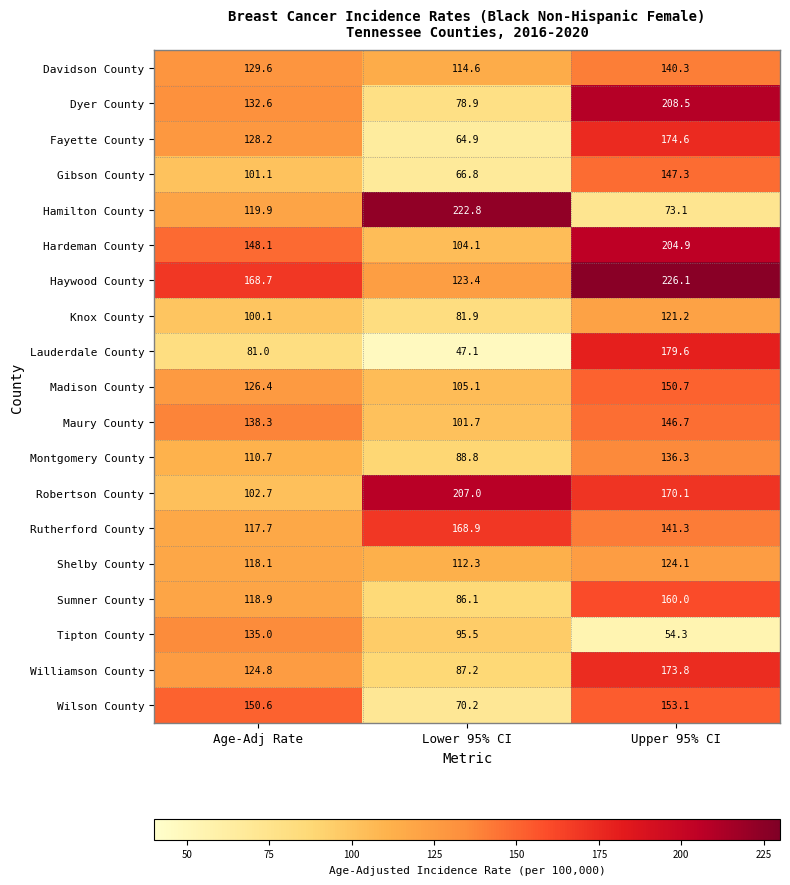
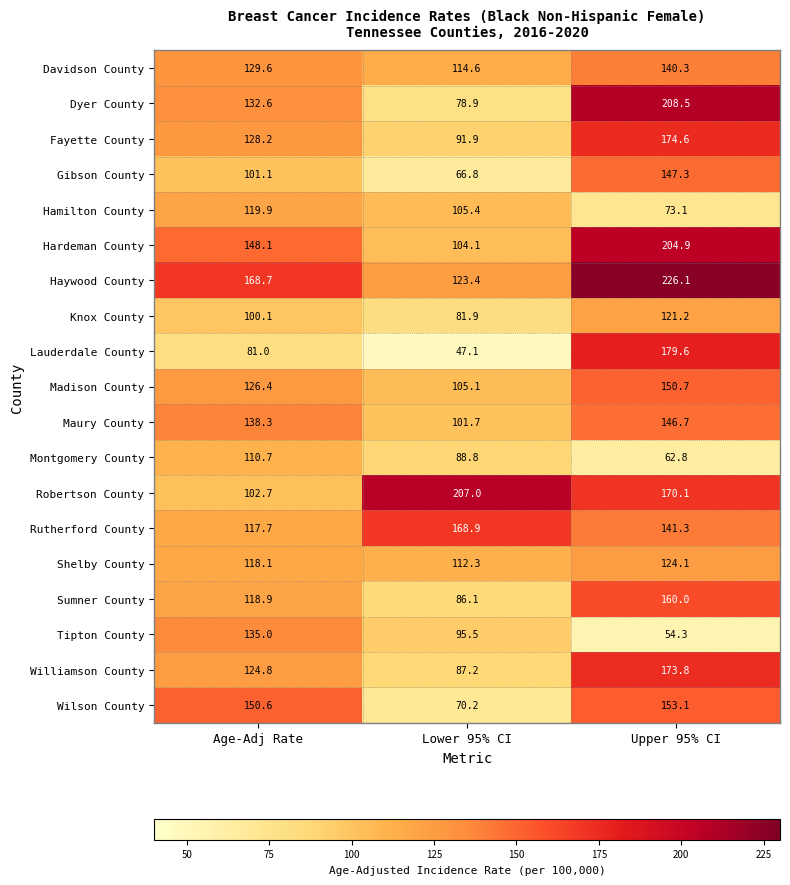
  {
    "Davidson County": {
      "Age-Adj Rate": 129.6,
      "Lower 95% CI": 114.6,
      "Upper 95% CI": 140.3
    },
    "Dyer County": {
      "Age-Adj Rate": 132.6,
      "Lower 95% CI": 78.9,
      "Upper 95% CI": 208.5
    },
    "Fayette County": {
      "Age-Adj Rate": 128.2,
-     "Lower 95% CI": 64.9,
+     "Lower 95% CI": 91.9,
      "Upper 95% CI": 174.6
    },
    "Gibson County": {
      "Age-Adj Rate": 101.1,
      "Lower 95% CI": 66.8,
      "Upper 95% CI": 147.3
    },
    "Hamilton County": {
      "Age-Adj Rate": 119.9,
-     "Lower 95% CI": 222.8,
+     "Lower 95% CI": 105.4,
      "Upper 95% CI": 73.1
    },
    "Hardeman County": {
      "Age-Adj Rate": 148.1,
      "Lower 95% CI": 104.1,
      "Upper 95% CI": 204.9
    },
    "Haywood County": {
      "Age-Adj Rate": 168.7,
      "Lower 95% CI": 123.4,
      "Upper 95% CI": 226.1
    },
    "Knox County": {
      "Age-Adj Rate": 100.1,
      "Lower 95% CI": 81.9,
      "Upper 95% CI": 121.2
    },
    "Lauderdale County": {
      "Age-Adj Rate": 81.0,
      "Lower 95% CI": 47.1,
      "Upper 95% CI": 179.6
    },
    "Madison County": {
      "Age-Adj Rate": 126.4,
      "Lower 95% CI": 105.1,
      "Upper 95% CI": 150.7
    },
    "Maury County": {
      "Age-Adj Rate": 138.3,
      "Lower 95% CI": 101.7,
      "Upper 95% CI": 146.7
    },
    "Montgomery County": {
      "Age-Adj Rate": 110.7,
      "Lower 95% CI": 88.8,
-     "Upper 95% CI": 136.3
+     "Upper 95% CI": 62.8
    },
    "Robertson County": {
      "Age-Adj Rate": 102.7,
      "Lower 95% CI": 207.0,
      "Upper 95% CI": 170.1
    },
    "Rutherford County": {
      "Age-Adj Rate": 117.7,
      "Lower 95% CI": 168.9,
      "Upper 95% CI": 141.3
    },
    "Shelby County": {
      "Age-Adj Rate": 118.1,
      "Lower 95% CI": 112.3,
      "Upper 95% CI": 124.1
    },
    "Sumner County": {
      "Age-Adj Rate": 118.9,
      "Lower 95% CI": 86.1,
      "Upper 95% CI": 160.0
    },
    "Tipton County": {
      "Age-Adj Rate": 135.0,
      "Lower 95% CI": 95.5,
      "Upper 95% CI": 54.3
    },
    "Williamson County": {
      "Age-Adj Rate": 124.8,
      "Lower 95% CI": 87.2,
      "Upper 95% CI": 173.8
    },
    "Wilson County": {
      "Age-Adj Rate": 150.6,
      "Lower 95% CI": 70.2,
      "Upper 95% CI": 153.1
    }
  }
